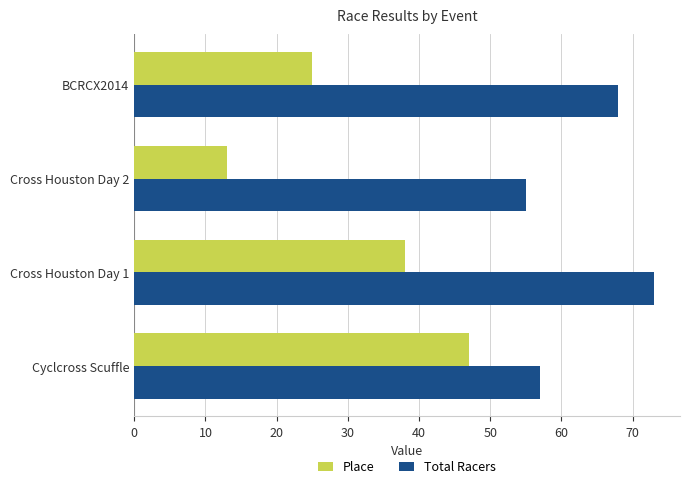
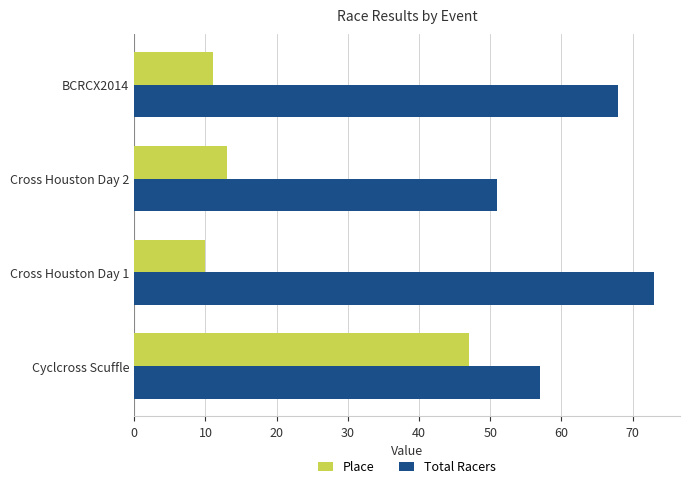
  {
    "Place": {
-     "BCRCX2014": 25,
+     "BCRCX2014": 11,
      "Cross Houston Day 2": 13,
-     "Cross Houston Day 1": 38,
+     "Cross Houston Day 1": 10,
      "Cyclcross Scuffle": 47
    },
    "Total Racers": {
      "BCRCX2014": 68,
-     "Cross Houston Day 2": 55,
+     "Cross Houston Day 2": 51,
      "Cross Houston Day 1": 73,
      "Cyclcross Scuffle": 57
    }
  }
